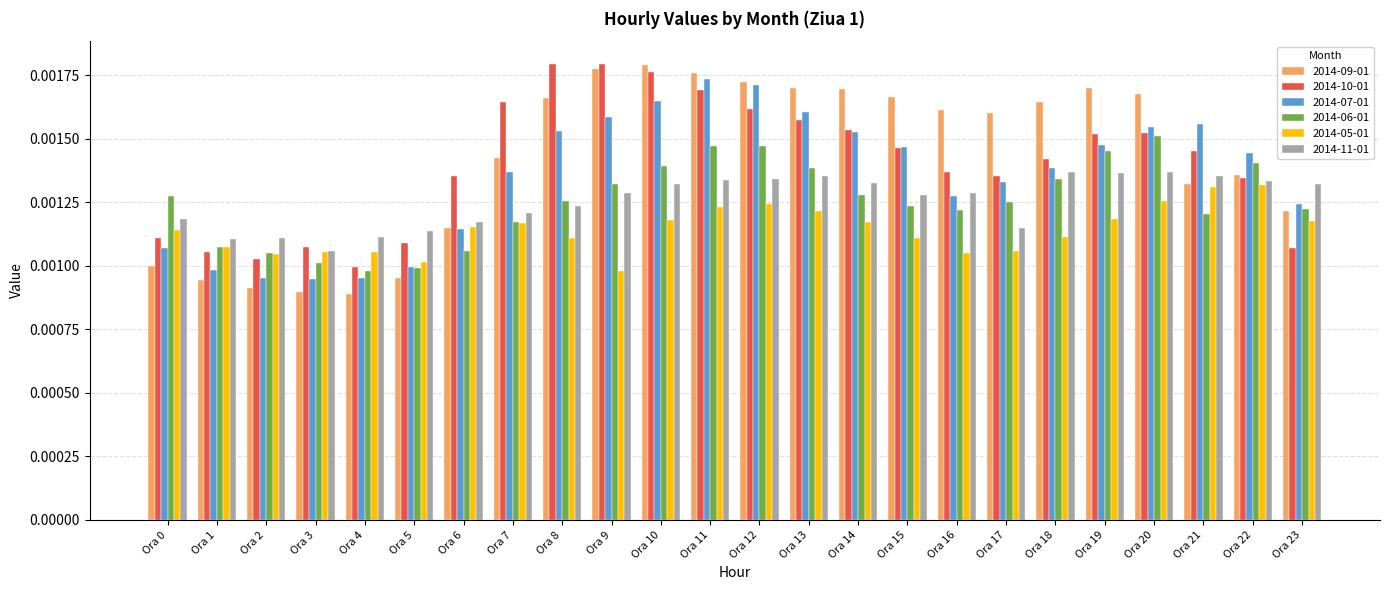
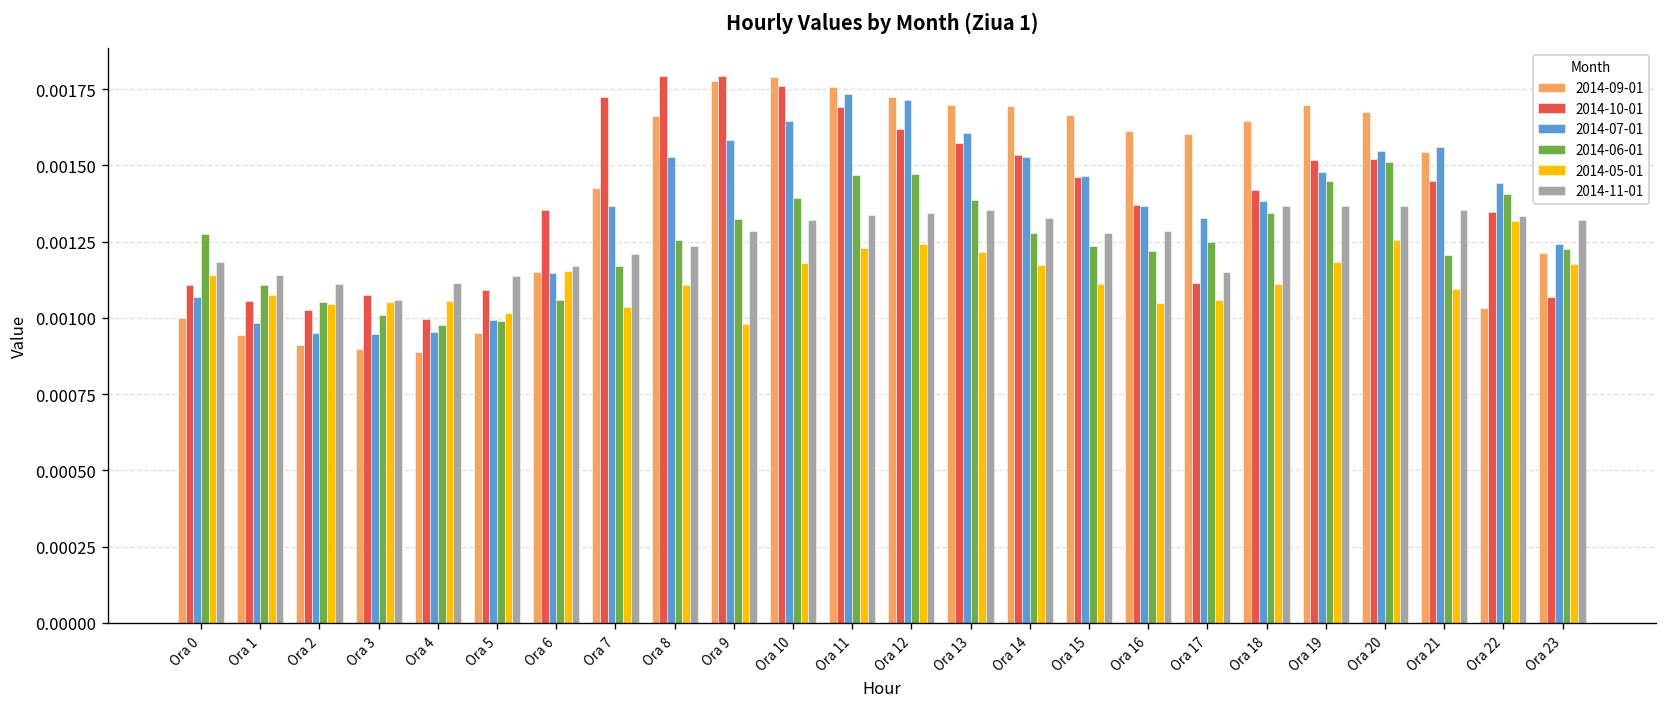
  {
    "2014-09-01": {
      "Ora 0": 0.00100,
      "Ora 1": 0.00094,
      "Ora 2": 0.00091,
      "Ora 3": 0.00090,
      "Ora 4": 0.00089,
      "Ora 5": 0.00095,
      "Ora 6": 0.00115,
      "Ora 7": 0.00143,
      "Ora 8": 0.00166,
      "Ora 9": 0.00178,
      "Ora 10": 0.00179,
      "Ora 11": 0.00176,
      "Ora 12": 0.00172,
      "Ora 13": 0.00170,
      "Ora 14": 0.00170,
      "Ora 15": 0.00167,
      "Ora 16": 0.00161,
      "Ora 17": 0.00160,
      "Ora 18": 0.00165,
      "Ora 19": 0.00170,
      "Ora 20": 0.00168,
-     "Ora 21": 0.00132,
-     "Ora 22": 0.00136,
+     "Ora 21": 0.00154,
+     "Ora 22": 0.00103,
      "Ora 23": 0.00121
    },
    "2014-10-01": {
      "Ora 0": 0.00111,
      "Ora 1": 0.00106,
      "Ora 2": 0.00103,
      "Ora 3": 0.00107,
      "Ora 4": 0.00100,
      "Ora 5": 0.00109,
      "Ora 6": 0.00136,
-     "Ora 7": 0.00164,
+     "Ora 7": 0.00173,
      "Ora 8": 0.00179,
      "Ora 9": 0.00179,
      "Ora 10": 0.00176,
      "Ora 11": 0.00169,
      "Ora 12": 0.00162,
      "Ora 13": 0.00157,
      "Ora 14": 0.00153,
      "Ora 15": 0.00146,
      "Ora 16": 0.00137,
-     "Ora 17": 0.00135,
+     "Ora 17": 0.00112,
      "Ora 18": 0.00142,
      "Ora 19": 0.00152,
      "Ora 20": 0.00152,
      "Ora 21": 0.00145,
      "Ora 22": 0.00135,
      "Ora 23": 0.00107
    },
    "2014-07-01": {
      "Ora 0": 0.00107,
      "Ora 1": 0.00098,
      "Ora 2": 0.00095,
      "Ora 3": 0.00095,
      "Ora 4": 0.00095,
      "Ora 5": 0.00099,
      "Ora 6": 0.00115,
      "Ora 7": 0.00137,
      "Ora 8": 0.00153,
      "Ora 9": 0.00158,
      "Ora 10": 0.00165,
      "Ora 11": 0.00173,
      "Ora 12": 0.00171,
      "Ora 13": 0.00161,
      "Ora 14": 0.00153,
      "Ora 15": 0.00147,
-     "Ora 16": 0.00128,
+     "Ora 16": 0.00137,
      "Ora 17": 0.00133,
      "Ora 18": 0.00138,
      "Ora 19": 0.00148,
      "Ora 20": 0.00155,
      "Ora 21": 0.00156,
      "Ora 22": 0.00144,
      "Ora 23": 0.00124
    },
    "2014-06-01": {
      "Ora 0": 0.00128,
-     "Ora 1": 0.00108,
+     "Ora 1": 0.00111,
      "Ora 2": 0.00105,
      "Ora 3": 0.00101,
      "Ora 4": 0.00098,
      "Ora 5": 0.00099,
      "Ora 6": 0.00106,
      "Ora 7": 0.00117,
      "Ora 8": 0.00126,
      "Ora 9": 0.00132,
      "Ora 10": 0.00139,
      "Ora 11": 0.00147,
      "Ora 12": 0.00147,
      "Ora 13": 0.00139,
      "Ora 14": 0.00128,
      "Ora 15": 0.00124,
      "Ora 16": 0.00122,
      "Ora 17": 0.00125,
      "Ora 18": 0.00134,
      "Ora 19": 0.00145,
      "Ora 20": 0.00151,
      "Ora 21": 0.00121,
      "Ora 22": 0.00141,
      "Ora 23": 0.00123
    },
    "2014-05-01": {
      "Ora 0": 0.00114,
      "Ora 1": 0.00107,
      "Ora 2": 0.00105,
      "Ora 3": 0.00105,
      "Ora 4": 0.00106,
      "Ora 5": 0.00102,
      "Ora 6": 0.00115,
-     "Ora 7": 0.00117,
+     "Ora 7": 0.00104,
      "Ora 8": 0.00111,
      "Ora 9": 0.00098,
      "Ora 10": 0.00118,
      "Ora 11": 0.00123,
      "Ora 12": 0.00124,
      "Ora 13": 0.00122,
      "Ora 14": 0.00117,
      "Ora 15": 0.00111,
      "Ora 16": 0.00105,
      "Ora 17": 0.00106,
      "Ora 18": 0.00111,
      "Ora 19": 0.00118,
      "Ora 20": 0.00126,
-     "Ora 21": 0.00131,
+     "Ora 21": 0.00109,
      "Ora 22": 0.00132,
      "Ora 23": 0.00118
    },
    "2014-11-01": {
      "Ora 0": 0.00118,
-     "Ora 1": 0.00111,
+     "Ora 1": 0.00114,
      "Ora 2": 0.00111,
      "Ora 3": 0.00106,
      "Ora 4": 0.00112,
      "Ora 5": 0.00114,
      "Ora 6": 0.00117,
      "Ora 7": 0.00121,
      "Ora 8": 0.00124,
      "Ora 9": 0.00129,
      "Ora 10": 0.00132,
      "Ora 11": 0.00134,
      "Ora 12": 0.00134,
      "Ora 13": 0.00135,
      "Ora 14": 0.00133,
      "Ora 15": 0.00128,
      "Ora 16": 0.00129,
      "Ora 17": 0.00115,
      "Ora 18": 0.00137,
      "Ora 19": 0.00137,
      "Ora 20": 0.00137,
      "Ora 21": 0.00136,
      "Ora 22": 0.00133,
      "Ora 23": 0.00132
    }
  }
